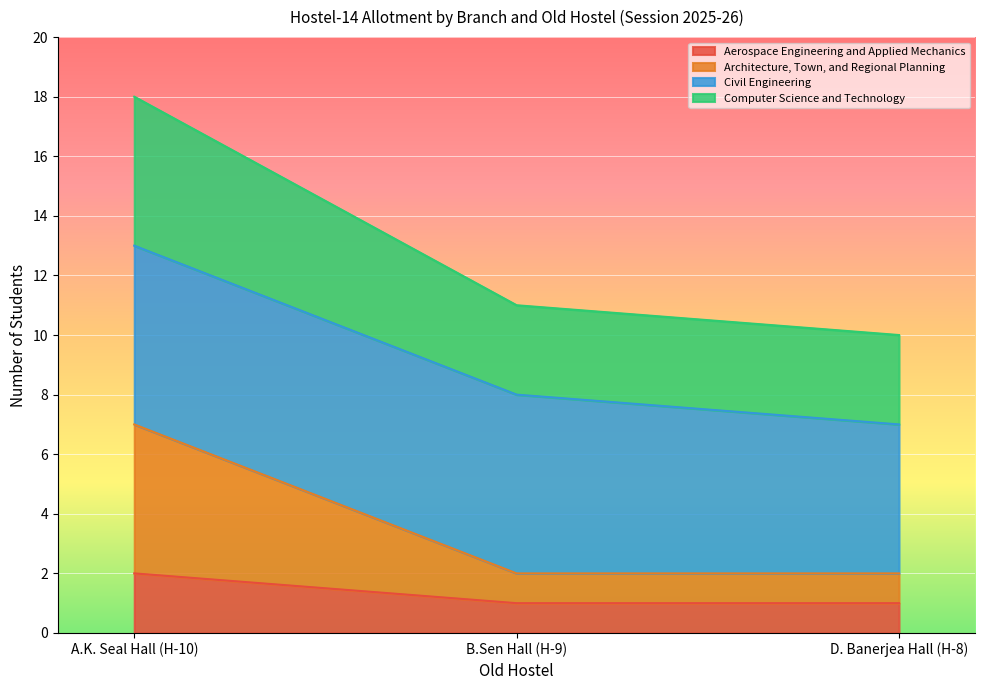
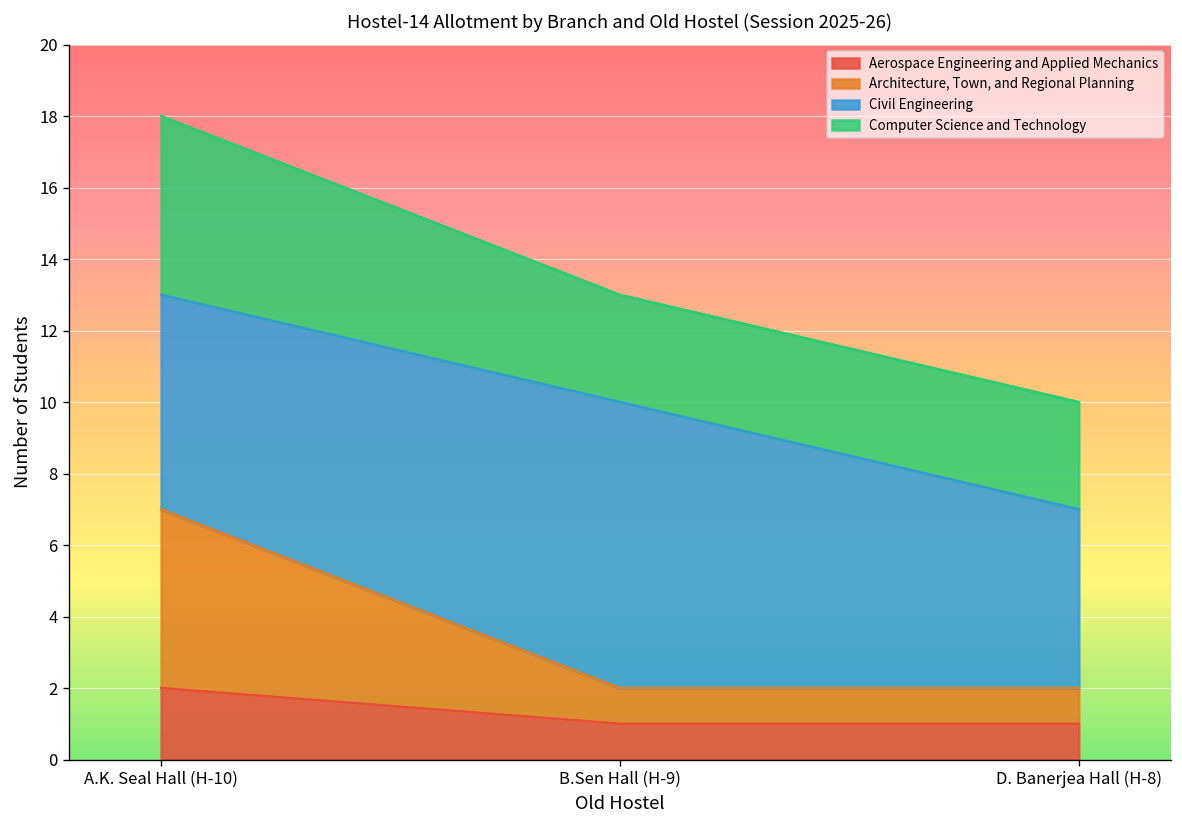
  {
    "Civil Engineering": {
      "A.K. Seal Hall (H-10)": 6,
-     "B.Sen Hall (H-9)": 6,
+     "B.Sen Hall (H-9)": 8,
      "D. Banerjea Hall (H-8)": 5
    },
    "Computer Science and Technology": {
      "A.K. Seal Hall (H-10)": 5,
      "B.Sen Hall (H-9)": 3,
      "D. Banerjea Hall (H-8)": 3
    }
  }
